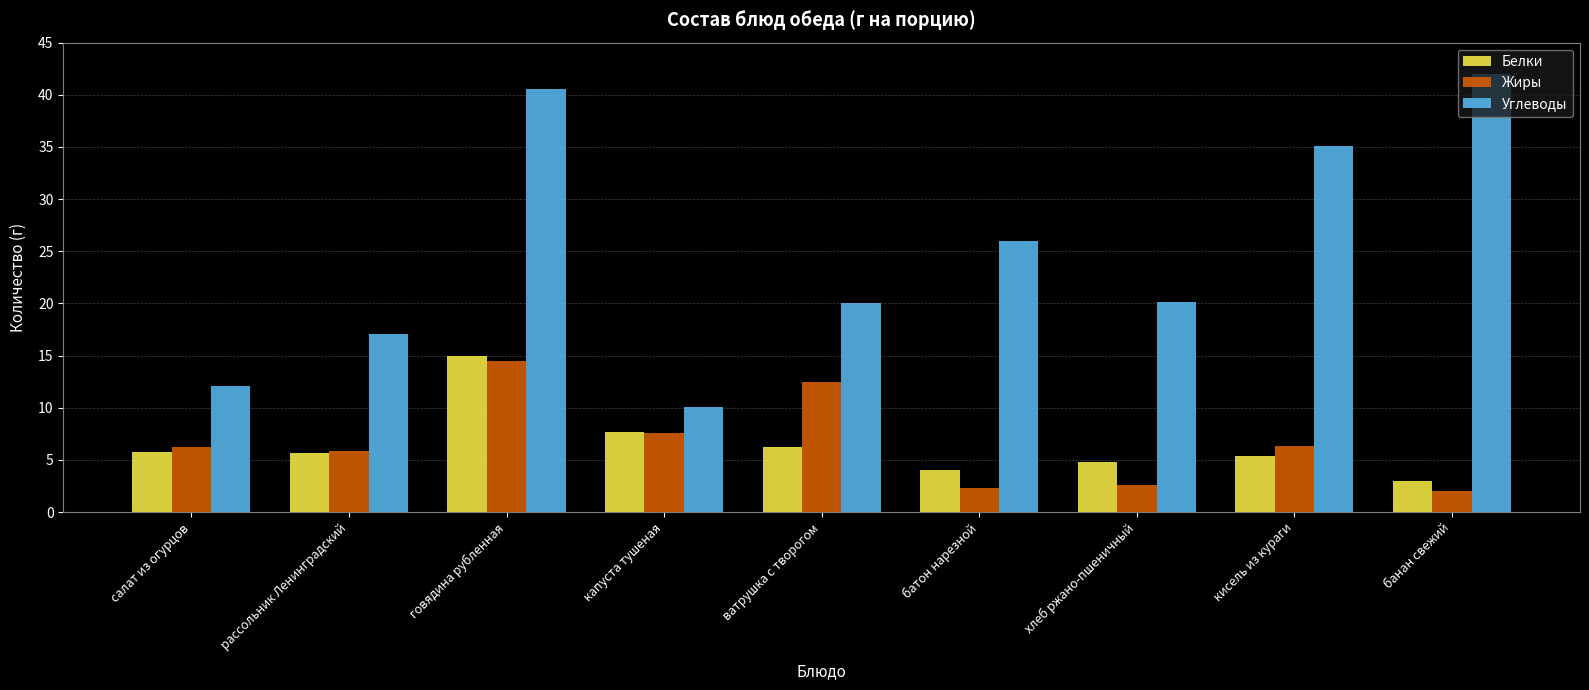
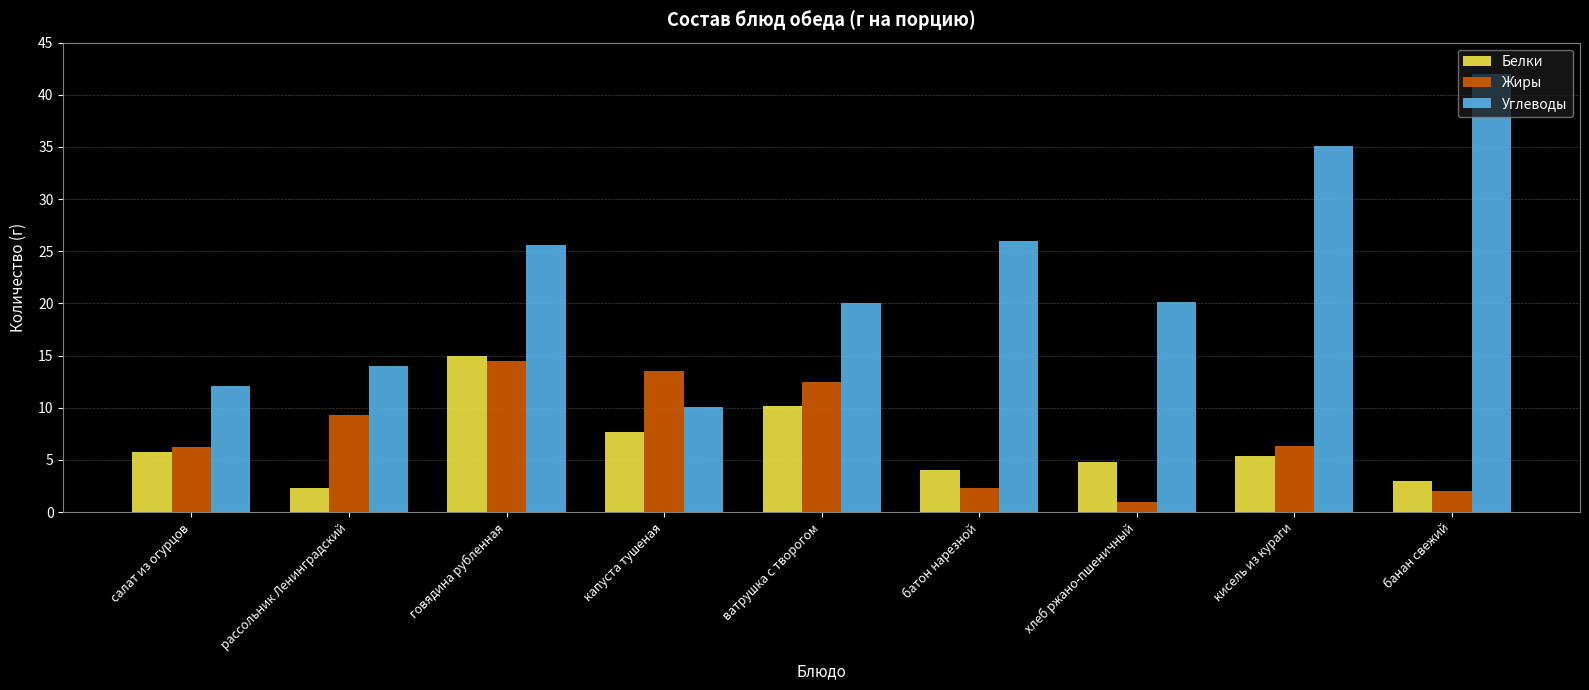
  {
    "Белки": {
      "салат из огурцов": 5.8,
-     "рассольник Ленинградский": 5.7,
+     "рассольник Ленинградский": 2.3,
      "говядина рубленная": 15.0,
      "капуста тушеная": 7.7,
-     "ватрушка с творогом": 6.2,
+     "ватрушка с творогом": 10.2,
      "батон нарезной": 4.0,
      "хлеб ржано-пшеничный": 4.8,
      "кисель из кураги": 5.4,
      "банан свежий": 3.0
    },
    "Жиры": {
      "салат из огурцов": 6.2,
-     "рассольник Ленинградский": 5.9,
+     "рассольник Ленинградский": 9.3,
      "говядина рубленная": 14.5,
-     "капуста тушеная": 7.6,
+     "капуста тушеная": 13.5,
      "ватрушка с творогом": 12.5,
      "батон нарезной": 2.3,
-     "хлеб ржано-пшеничный": 2.6,
+     "хлеб ржано-пшеничный": 1.0,
      "кисель из кураги": 6.3,
      "банан свежий": 2.0
    },
    "Углеводы": {
      "салат из огурцов": 12.1,
-     "рассольник Ленинградский": 17.1,
-     "говядина рубленная": 40.6,
+     "рассольник Ленинградский": 14.0,
+     "говядина рубленная": 25.6,
      "капуста тушеная": 10.1,
      "ватрушка с творогом": 20.1,
      "батон нарезной": 26.0,
      "хлеб ржано-пшеничный": 20.1,
      "кисель из кураги": 35.1
    }
  }
